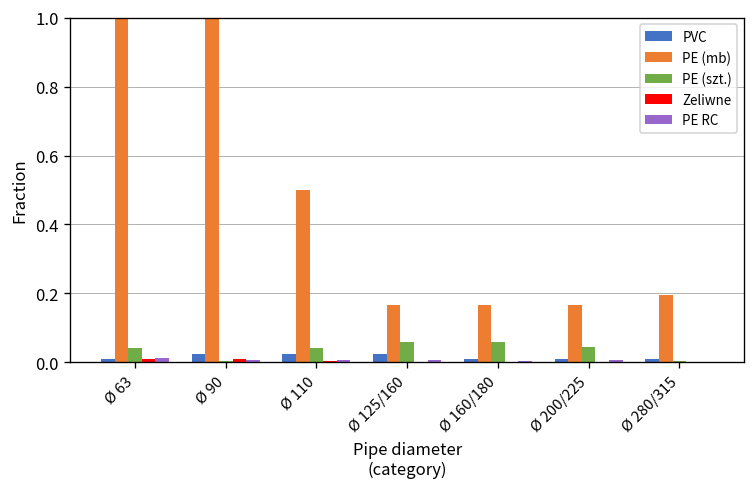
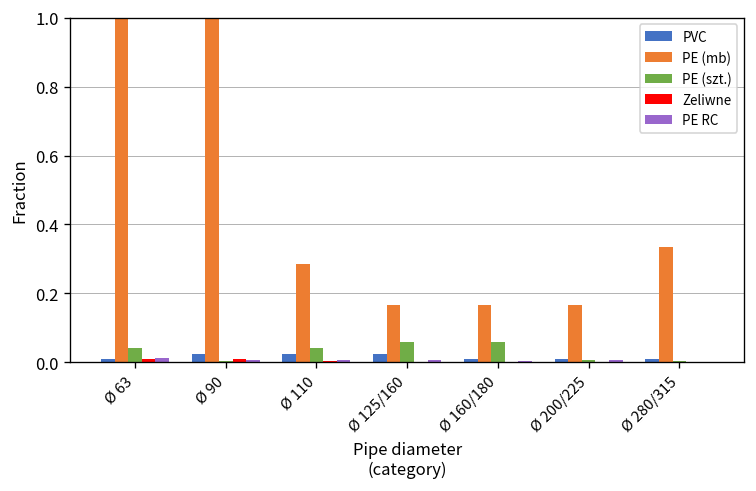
  {
    "PVC": {
      "Ø 90": 0.03,
      "Ø 110": 0.03,
      "Ø 125/160": 0.03
    },
    "PE (mb)": {
      "Ø 63": 1.00,
      "Ø 90": 1.00,
-     "Ø 110": 0.50,
+     "Ø 110": 0.29,
      "Ø 125/160": 0.17,
      "Ø 160/180": 0.17,
      "Ø 200/225": 0.17,
-     "Ø 280/315": 0.20
+     "Ø 280/315": 0.33
    },
    "PE (szt.)": {
      "Ø 63": 0.04,
      "Ø 110": 0.04,
      "Ø 125/160": 0.06,
      "Ø 160/180": 0.06,
-     "Ø 200/225": 0.05
+     "Ø 200/225": 0.01
    },
    "Zeliwne": {
      "Ø 160/180": 0.00,
      "Ø 200/225": 0.00,
      "Ø 280/315": 0.00
    },
    "PE RC": {
      "Ø 63": 0.01,
      "Ø 280/315": 0.00
    }
  }
